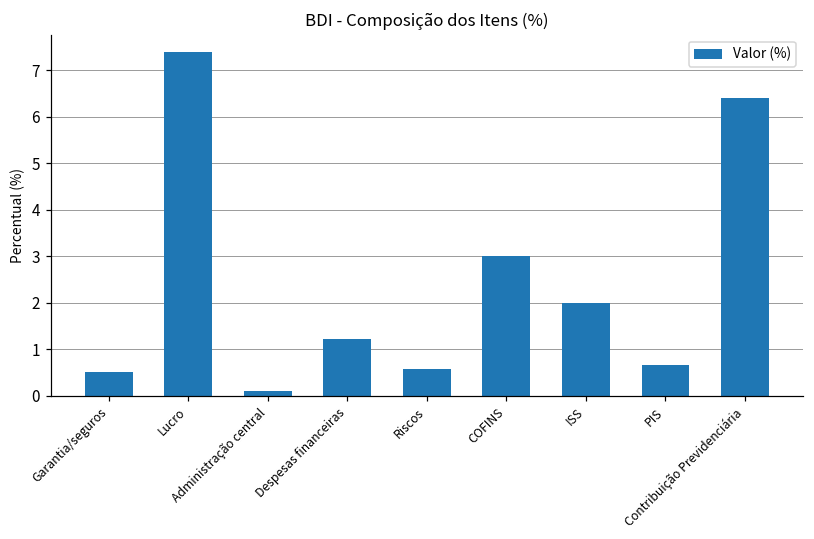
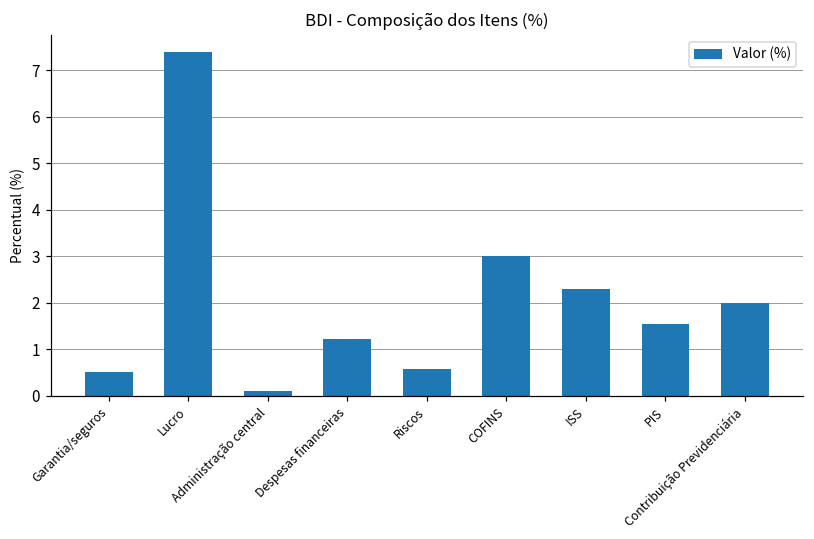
  {
    "Garantia/seguros": 0.5,
    "Lucro": 7.4,
    "Administração central": 0.1,
    "Despesas financeiras": 1.2,
    "Riscos": 0.6,
    "COFINS": 3.0,
-   "ISS": 2.0,
-   "PIS": 0.7,
-   "Contribuição Previdenciária": 6.4
+   "ISS": 2.3,
+   "PIS": 1.5,
+   "Contribuição Previdenciária": 2.0
  }
